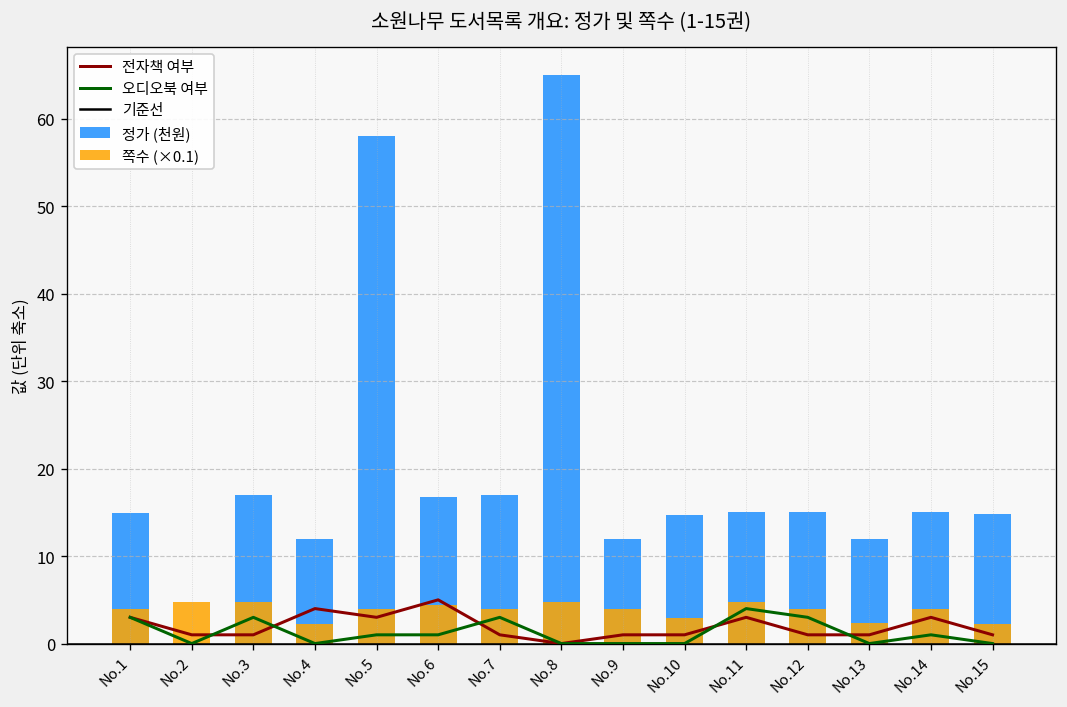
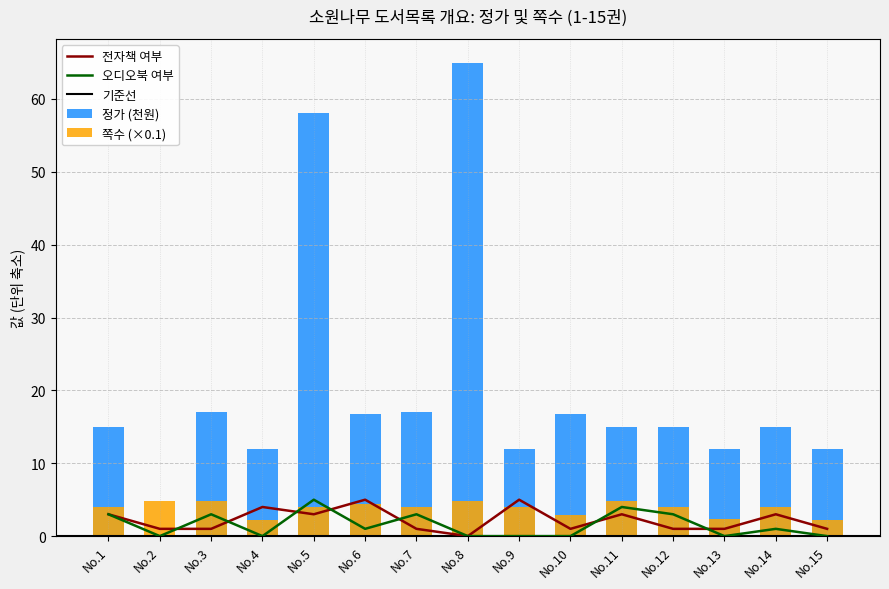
  {
    "정가 (천원)": {
      "No.1": 15,
      "No.2": 0,
      "No.3": 17,
      "No.4": 12,
      "No.5": 58,
      "No.6": 17,
      "No.7": 17,
      "No.8": 65,
      "No.9": 12,
-     "No.10": 15,
+     "No.10": 17,
      "No.11": 15,
      "No.12": 15,
      "No.13": 12,
      "No.14": 15,
-     "No.15": 15
+     "No.15": 12
    },
    "전자책 여부": {
      "No.2": 1,
      "No.3": 1,
      "No.4": 4,
      "No.5": 3,
      "No.6": 5,
      "No.7": 1,
-     "No.9": 1,
+     "No.9": 5,
      "No.10": 1,
      "No.11": 3,
      "No.12": 1,
      "No.13": 1,
      "No.14": 3,
      "No.15": 1
    },
    "오디오북 여부": {
      "No.2": 0,
      "No.3": 3,
      "No.4": 0,
-     "No.5": 1,
+     "No.5": 5,
      "No.6": 1,
      "No.7": 3,
      "No.9": 0,
      "No.10": 0,
      "No.11": 4,
      "No.12": 3,
      "No.13": 0,
      "No.14": 1,
      "No.15": 0
    },
    "쪽수 (×0.1)": {
      "No.2": 5
    }
  }
